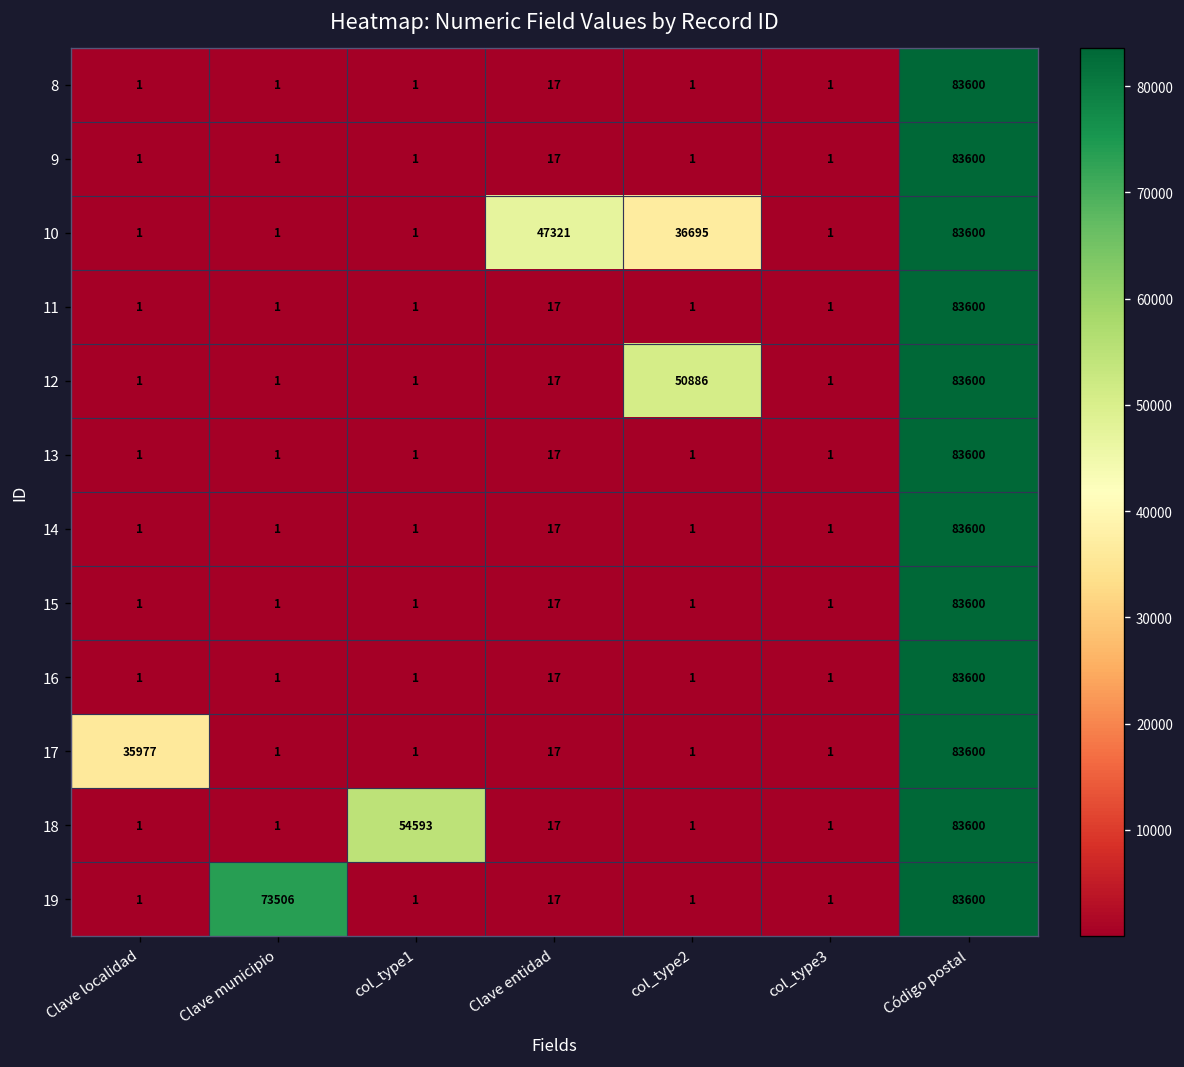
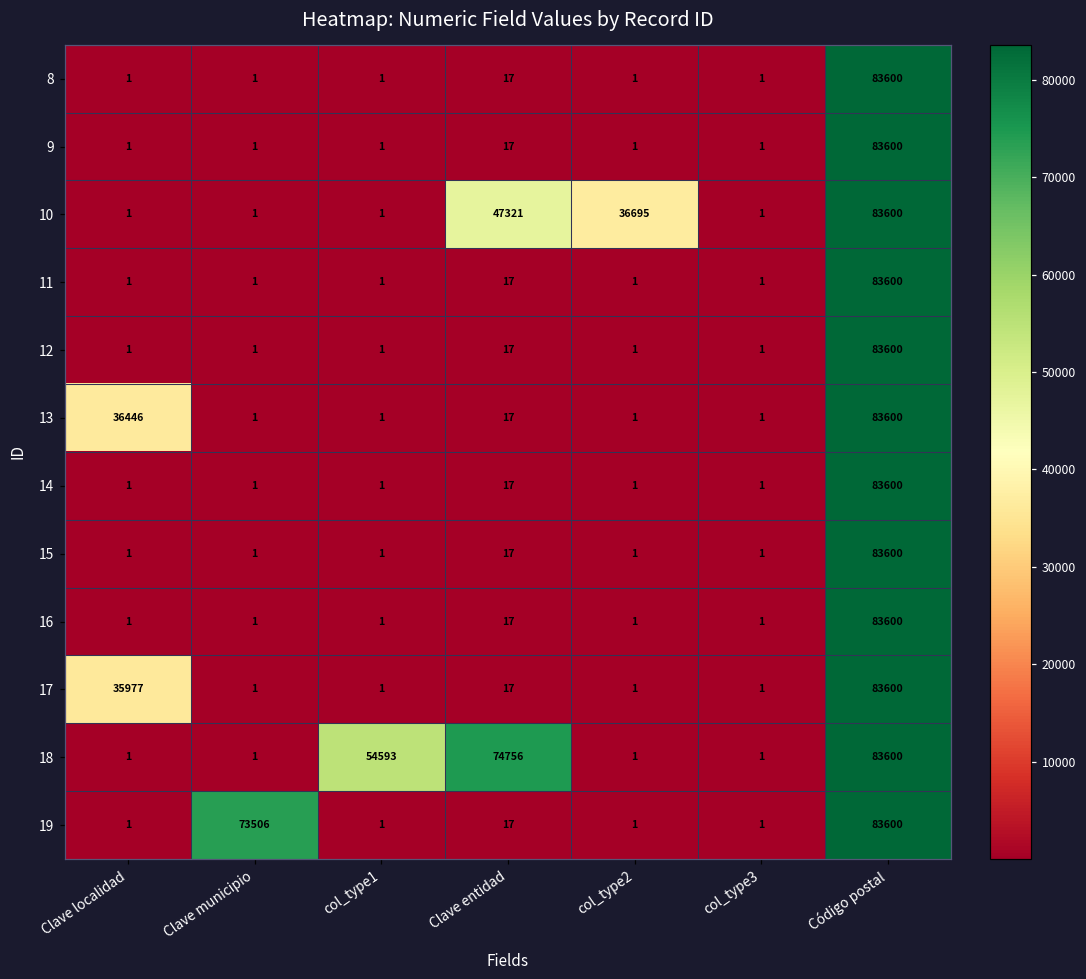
  {
    "8": {
      "Clave localidad": 1,
      "Clave municipio": 1,
      "col_type1": 1,
      "Clave entidad": 17,
      "col_type2": 1,
      "col_type3": 1,
      "Código postal": 83600
    },
    "9": {
      "Clave localidad": 1,
      "Clave municipio": 1,
      "col_type1": 1,
      "Clave entidad": 17,
      "col_type2": 1,
      "col_type3": 1,
      "Código postal": 83600
    },
    "10": {
      "Clave localidad": 1,
      "Clave municipio": 1,
      "col_type1": 1,
      "Clave entidad": 47321,
      "col_type2": 36695,
      "col_type3": 1,
      "Código postal": 83600
    },
    "11": {
      "Clave localidad": 1,
      "Clave municipio": 1,
      "col_type1": 1,
      "Clave entidad": 17,
      "col_type2": 1,
      "col_type3": 1,
      "Código postal": 83600
    },
    "12": {
      "Clave localidad": 1,
      "Clave municipio": 1,
      "col_type1": 1,
      "Clave entidad": 17,
-     "col_type2": 50886,
+     "col_type2": 1,
      "col_type3": 1,
      "Código postal": 83600
    },
    "13": {
-     "Clave localidad": 1,
+     "Clave localidad": 36446,
      "Clave municipio": 1,
      "col_type1": 1,
      "Clave entidad": 17,
      "col_type2": 1,
      "col_type3": 1,
      "Código postal": 83600
    },
    "14": {
      "Clave localidad": 1,
      "Clave municipio": 1,
      "col_type1": 1,
      "Clave entidad": 17,
      "col_type2": 1,
      "col_type3": 1,
      "Código postal": 83600
    },
    "15": {
      "Clave localidad": 1,
      "Clave municipio": 1,
      "col_type1": 1,
      "Clave entidad": 17,
      "col_type2": 1,
      "col_type3": 1,
      "Código postal": 83600
    },
    "16": {
      "Clave localidad": 1,
      "Clave municipio": 1,
      "col_type1": 1,
      "Clave entidad": 17,
      "col_type2": 1,
      "col_type3": 1,
      "Código postal": 83600
    },
    "17": {
      "Clave localidad": 35977,
      "Clave municipio": 1,
      "col_type1": 1,
      "Clave entidad": 17,
      "col_type2": 1,
      "col_type3": 1,
      "Código postal": 83600
    },
    "18": {
      "Clave localidad": 1,
      "Clave municipio": 1,
      "col_type1": 54593,
-     "Clave entidad": 17,
+     "Clave entidad": 74756,
      "col_type2": 1,
      "col_type3": 1,
      "Código postal": 83600
    },
    "19": {
      "Clave localidad": 1,
      "Clave municipio": 73506,
      "col_type1": 1,
      "Clave entidad": 17,
      "col_type2": 1,
      "col_type3": 1,
      "Código postal": 83600
    }
  }
